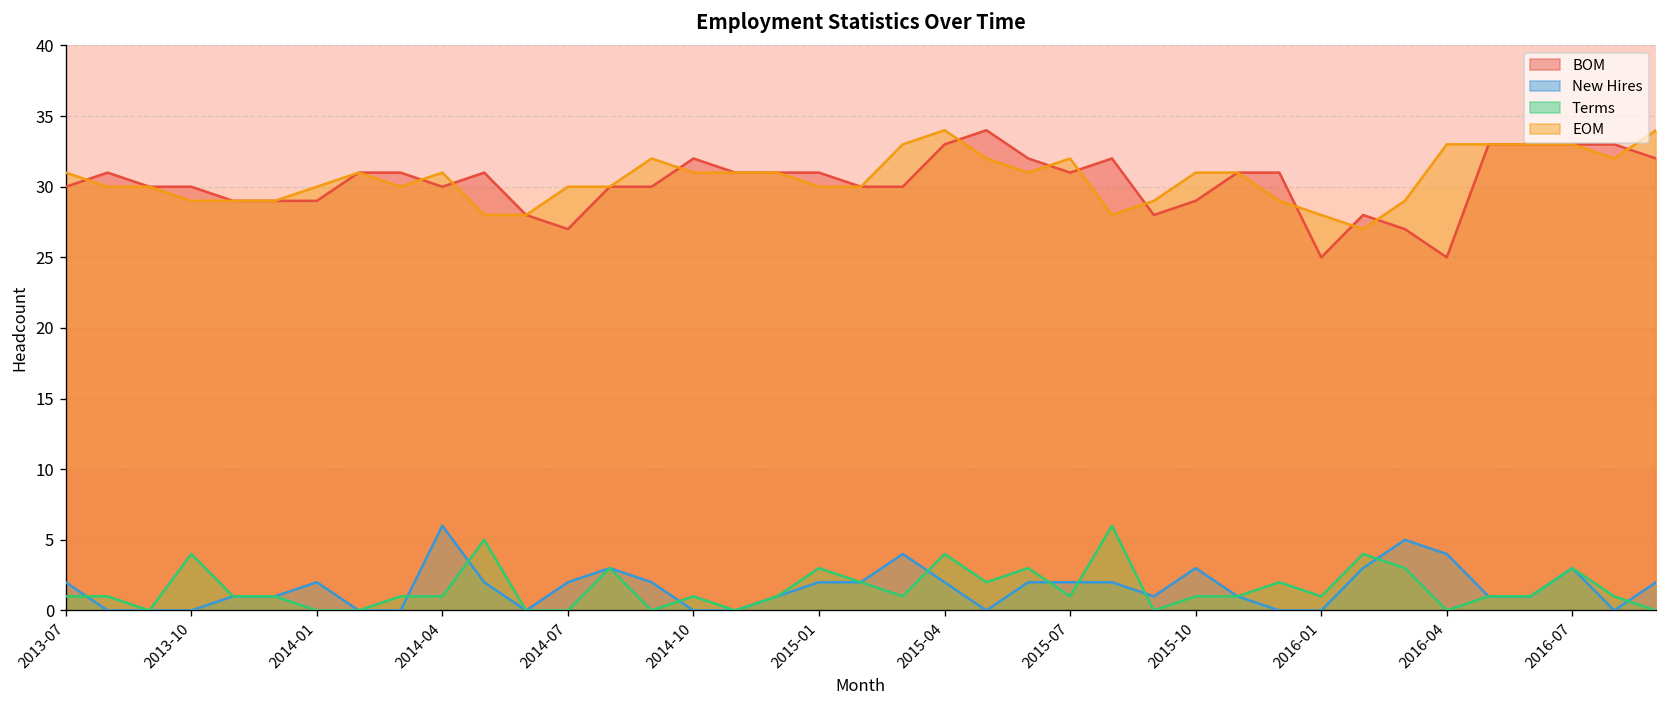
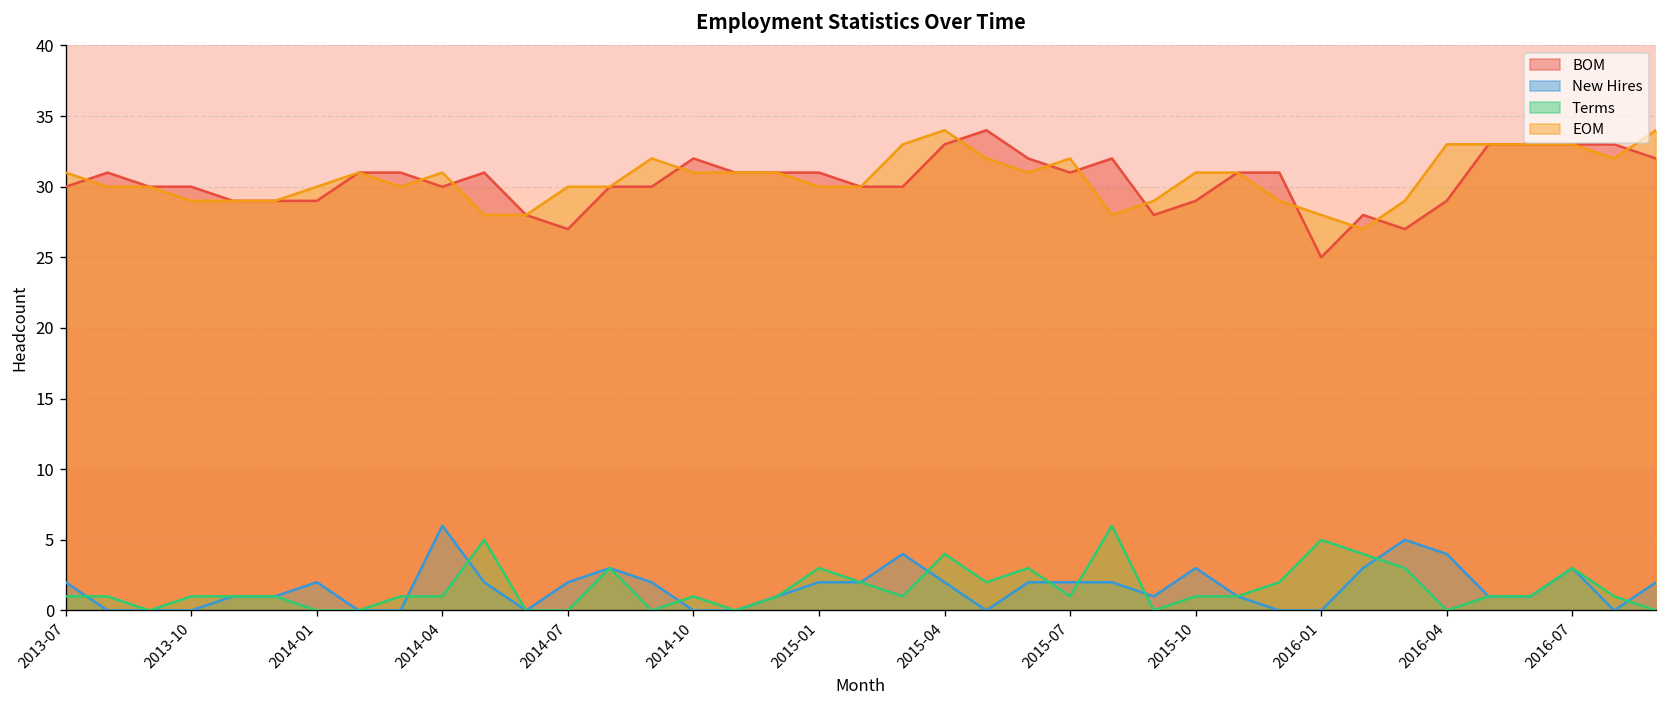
  {
    "BOM": {
      "2013-07": 30,
      "2013-10": 30,
      "2014-01": 29,
      "2014-04": 30,
      "2014-07": 27,
      "2014-10": 32,
      "2015-01": 31,
      "2015-04": 33,
      "2015-07": 31,
      "2015-10": 29,
      "2016-01": 25,
-     "2016-04": 25
+     "2016-04": 29
    },
    "New Hires": {
      "2013-07": 2,
      "2013-10": 0,
      "2014-01": 2,
      "2014-04": 6,
      "2014-07": 2,
      "2014-10": 0,
      "2015-01": 2,
      "2015-04": 2,
      "2015-07": 2,
      "2015-10": 3,
      "2016-01": 0,
      "2016-04": 4
    },
    "Terms": {
      "2013-07": 1,
-     "2013-10": 4,
+     "2013-10": 1,
      "2014-01": 0,
      "2014-04": 1,
      "2014-07": 0,
      "2014-10": 1,
      "2015-01": 3,
      "2015-04": 4,
      "2015-07": 1,
      "2015-10": 1,
-     "2016-01": 1,
+     "2016-01": 5,
      "2016-04": 0
    },
    "EOM": {
      "2013-07": 31,
      "2013-10": 29,
      "2014-01": 30,
      "2014-04": 31,
      "2014-07": 30,
      "2014-10": 31,
      "2015-01": 30,
      "2015-04": 34,
      "2015-07": 32,
      "2015-10": 31,
      "2016-01": 28,
      "2016-04": 33
    }
  }
